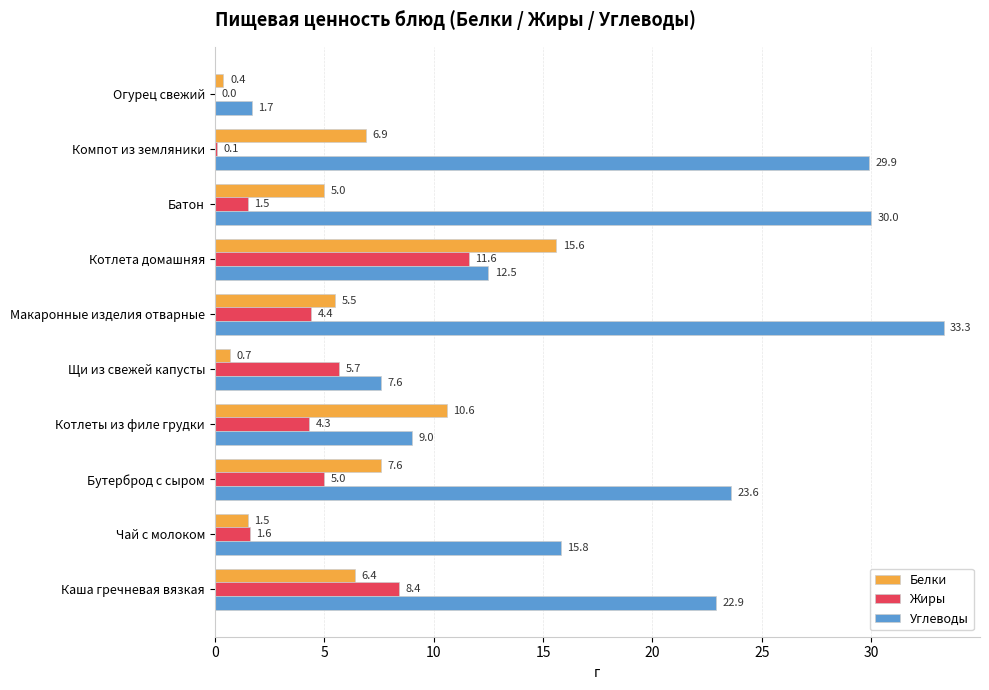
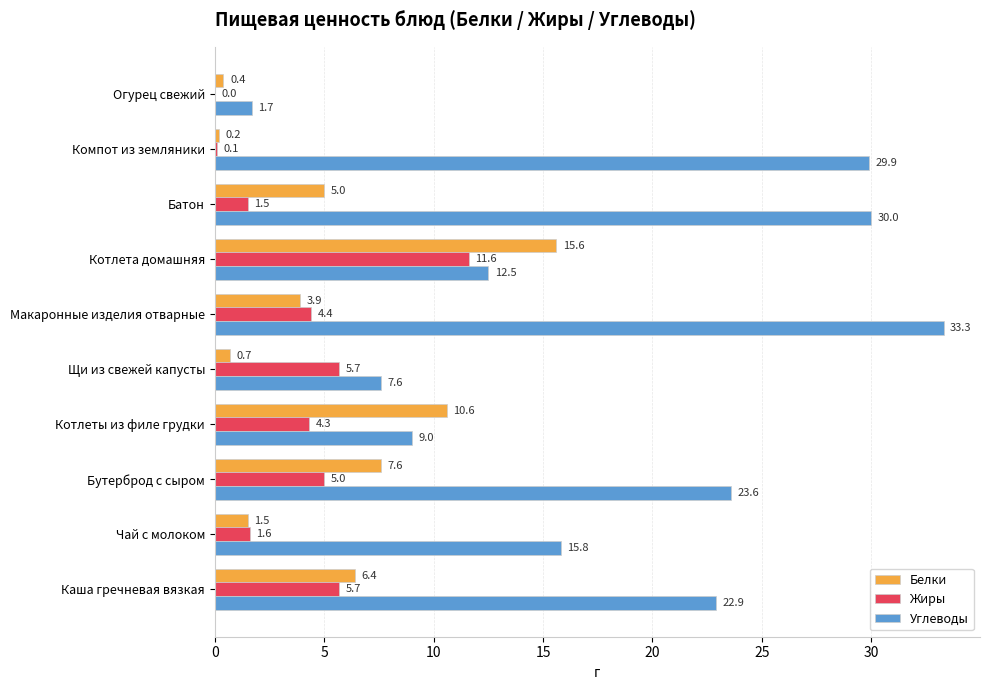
  {
    "Белки": {
      "Огурец свежий": 0.4,
-     "Компот из земляники": 6.9,
+     "Компот из земляники": 0.2,
      "Батон": 5.0,
      "Котлета домашняя": 15.6,
-     "Макаронные изделия отварные": 5.5,
+     "Макаронные изделия отварные": 3.9,
      "Щи из свежей капусты": 0.7,
      "Котлеты из филе грудки": 10.6,
      "Бутерброд с сыром": 7.6,
      "Чай с молоком": 1.5,
      "Каша гречневая вязкая": 6.4
    },
    "Жиры": {
      "Огурец свежий": 0.0,
      "Компот из земляники": 0.1,
      "Батон": 1.5,
      "Котлета домашняя": 11.6,
      "Макаронные изделия отварные": 4.4,
      "Щи из свежей капусты": 5.7,
      "Котлеты из филе грудки": 4.3,
      "Бутерброд с сыром": 5.0,
      "Чай с молоком": 1.6,
-     "Каша гречневая вязкая": 8.4
+     "Каша гречневая вязкая": 5.7
    },
    "Углеводы": {
      "Огурец свежий": 1.7,
      "Компот из земляники": 29.9,
      "Батон": 30.0,
      "Котлета домашняя": 12.5,
      "Макаронные изделия отварные": 33.3,
      "Щи из свежей капусты": 7.6,
      "Котлеты из филе грудки": 9.0,
      "Бутерброд с сыром": 23.6,
      "Чай с молоком": 15.8,
      "Каша гречневая вязкая": 22.9
    }
  }
